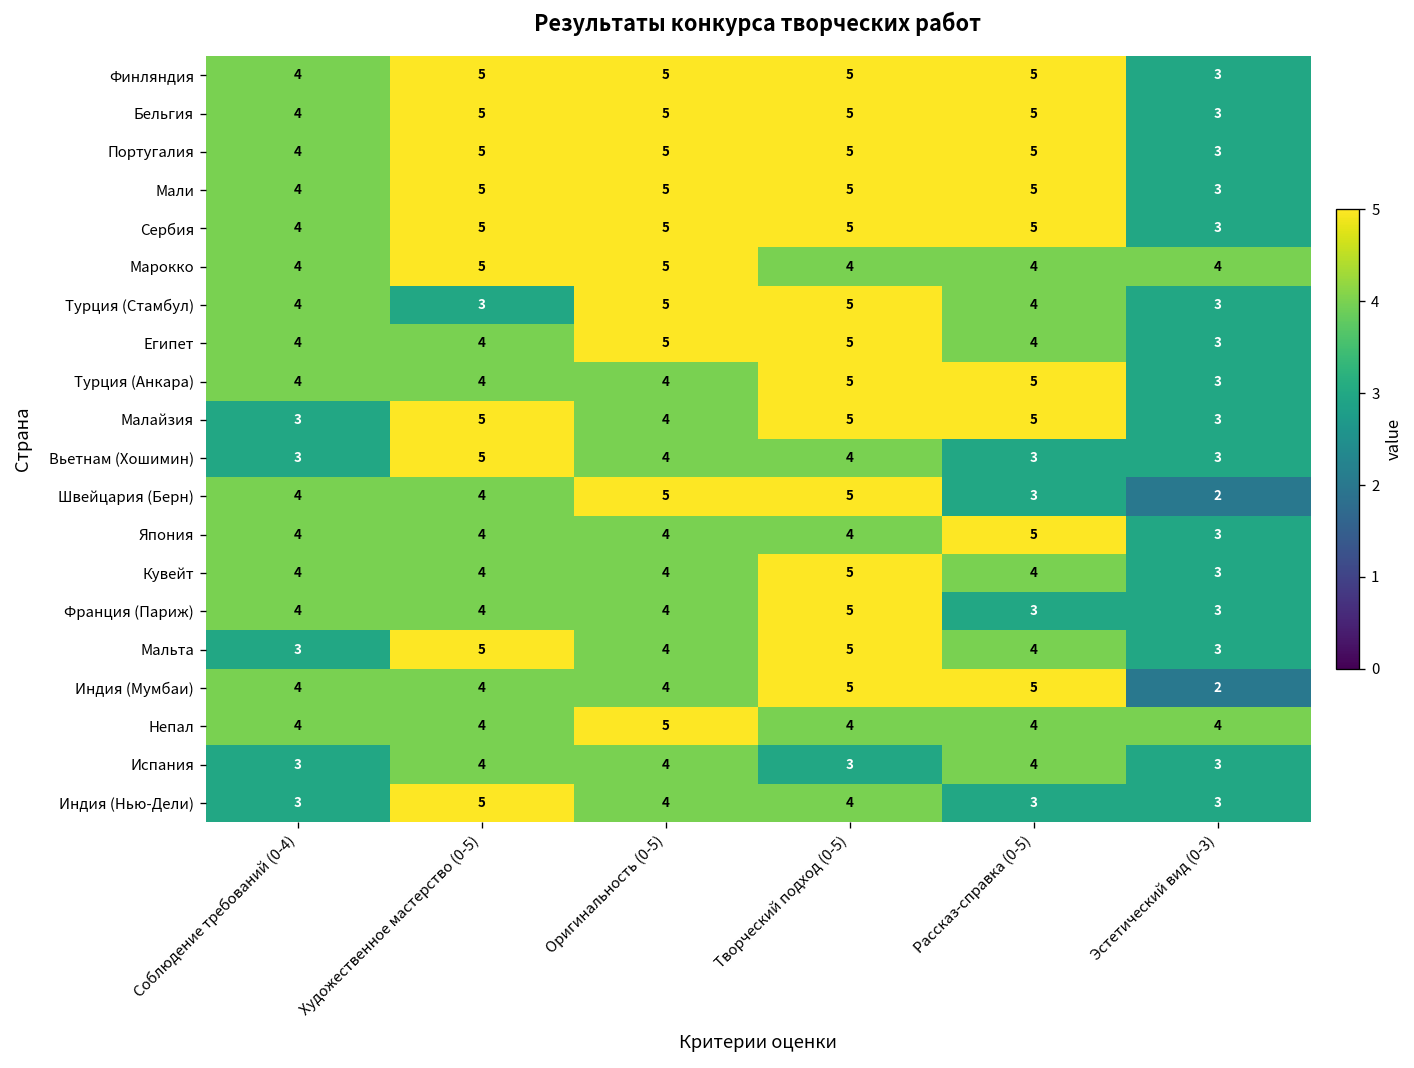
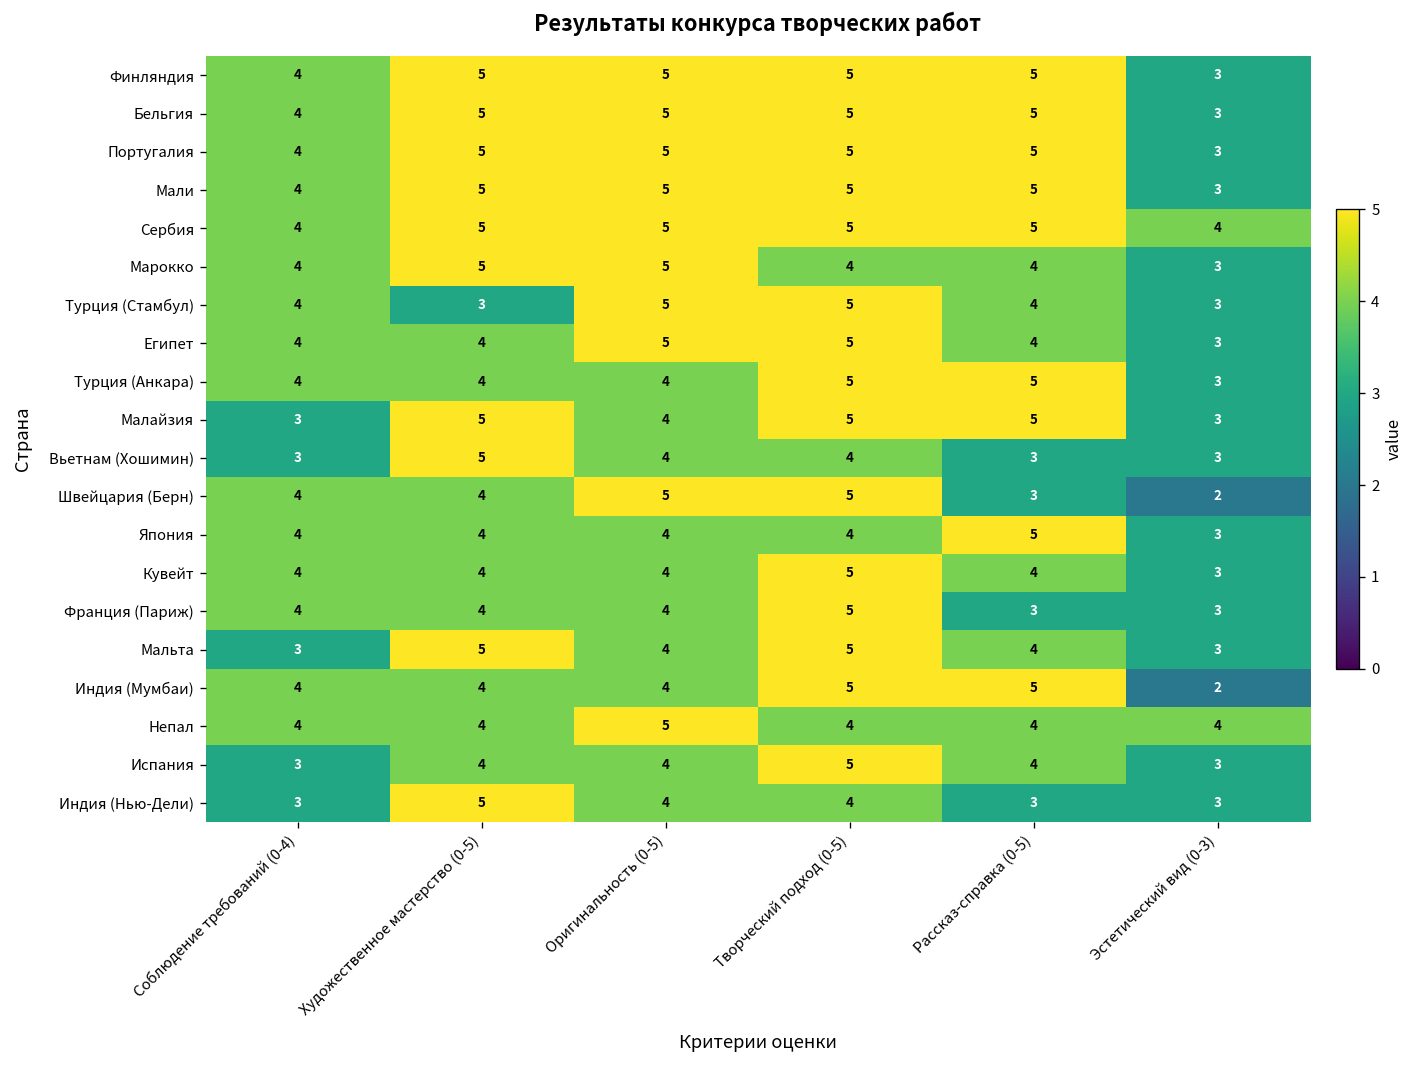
  {
    "Финляндия": {
      "Соблюдение требований (0-4)": 4,
      "Художественное мастерство (0-5)": 5,
      "Оригинальность (0-5)": 5,
      "Творческий подход (0-5)": 5,
      "Рассказ-справка (0-5)": 5,
      "Эстетический вид (0-3)": 3
    },
    "Бельгия": {
      "Соблюдение требований (0-4)": 4,
      "Художественное мастерство (0-5)": 5,
      "Оригинальность (0-5)": 5,
      "Творческий подход (0-5)": 5,
      "Рассказ-справка (0-5)": 5,
      "Эстетический вид (0-3)": 3
    },
    "Португалия": {
      "Соблюдение требований (0-4)": 4,
      "Художественное мастерство (0-5)": 5,
      "Оригинальность (0-5)": 5,
      "Творческий подход (0-5)": 5,
      "Рассказ-справка (0-5)": 5,
      "Эстетический вид (0-3)": 3
    },
    "Мали": {
      "Соблюдение требований (0-4)": 4,
      "Художественное мастерство (0-5)": 5,
      "Оригинальность (0-5)": 5,
      "Творческий подход (0-5)": 5,
      "Рассказ-справка (0-5)": 5,
      "Эстетический вид (0-3)": 3
    },
    "Сербия": {
      "Соблюдение требований (0-4)": 4,
      "Художественное мастерство (0-5)": 5,
      "Оригинальность (0-5)": 5,
      "Творческий подход (0-5)": 5,
      "Рассказ-справка (0-5)": 5,
-     "Эстетический вид (0-3)": 3
+     "Эстетический вид (0-3)": 4
    },
    "Марокко": {
      "Соблюдение требований (0-4)": 4,
      "Художественное мастерство (0-5)": 5,
      "Оригинальность (0-5)": 5,
      "Творческий подход (0-5)": 4,
      "Рассказ-справка (0-5)": 4,
-     "Эстетический вид (0-3)": 4
+     "Эстетический вид (0-3)": 3
    },
    "Турция (Стамбул)": {
      "Соблюдение требований (0-4)": 4,
      "Художественное мастерство (0-5)": 3,
      "Оригинальность (0-5)": 5,
      "Творческий подход (0-5)": 5,
      "Рассказ-справка (0-5)": 4,
      "Эстетический вид (0-3)": 3
    },
    "Египет": {
      "Соблюдение требований (0-4)": 4,
      "Художественное мастерство (0-5)": 4,
      "Оригинальность (0-5)": 5,
      "Творческий подход (0-5)": 5,
      "Рассказ-справка (0-5)": 4,
      "Эстетический вид (0-3)": 3
    },
    "Турция (Анкара)": {
      "Соблюдение требований (0-4)": 4,
      "Художественное мастерство (0-5)": 4,
      "Оригинальность (0-5)": 4,
      "Творческий подход (0-5)": 5,
      "Рассказ-справка (0-5)": 5,
      "Эстетический вид (0-3)": 3
    },
    "Малайзия": {
      "Соблюдение требований (0-4)": 3,
      "Художественное мастерство (0-5)": 5,
      "Оригинальность (0-5)": 4,
      "Творческий подход (0-5)": 5,
      "Рассказ-справка (0-5)": 5,
      "Эстетический вид (0-3)": 3
    },
    "Вьетнам (Хошимин)": {
      "Соблюдение требований (0-4)": 3,
      "Художественное мастерство (0-5)": 5,
      "Оригинальность (0-5)": 4,
      "Творческий подход (0-5)": 4,
      "Рассказ-справка (0-5)": 3,
      "Эстетический вид (0-3)": 3
    },
    "Швейцария (Берн)": {
      "Соблюдение требований (0-4)": 4,
      "Художественное мастерство (0-5)": 4,
      "Оригинальность (0-5)": 5,
      "Творческий подход (0-5)": 5,
      "Рассказ-справка (0-5)": 3,
      "Эстетический вид (0-3)": 2
    },
    "Япония": {
      "Соблюдение требований (0-4)": 4,
      "Художественное мастерство (0-5)": 4,
      "Оригинальность (0-5)": 4,
      "Творческий подход (0-5)": 4,
      "Рассказ-справка (0-5)": 5,
      "Эстетический вид (0-3)": 3
    },
    "Кувейт": {
      "Соблюдение требований (0-4)": 4,
      "Художественное мастерство (0-5)": 4,
      "Оригинальность (0-5)": 4,
      "Творческий подход (0-5)": 5,
      "Рассказ-справка (0-5)": 4,
      "Эстетический вид (0-3)": 3
    },
    "Франция (Париж)": {
      "Соблюдение требований (0-4)": 4,
      "Художественное мастерство (0-5)": 4,
      "Оригинальность (0-5)": 4,
      "Творческий подход (0-5)": 5,
      "Рассказ-справка (0-5)": 3,
      "Эстетический вид (0-3)": 3
    },
    "Мальта": {
      "Соблюдение требований (0-4)": 3,
      "Художественное мастерство (0-5)": 5,
      "Оригинальность (0-5)": 4,
      "Творческий подход (0-5)": 5,
      "Рассказ-справка (0-5)": 4,
      "Эстетический вид (0-3)": 3
    },
    "Индия (Мумбаи)": {
      "Соблюдение требований (0-4)": 4,
      "Художественное мастерство (0-5)": 4,
      "Оригинальность (0-5)": 4,
      "Творческий подход (0-5)": 5,
      "Рассказ-справка (0-5)": 5,
      "Эстетический вид (0-3)": 2
    },
    "Непал": {
      "Соблюдение требований (0-4)": 4,
      "Художественное мастерство (0-5)": 4,
      "Оригинальность (0-5)": 5,
      "Творческий подход (0-5)": 4,
      "Рассказ-справка (0-5)": 4,
      "Эстетический вид (0-3)": 4
    },
    "Испания": {
      "Соблюдение требований (0-4)": 3,
      "Художественное мастерство (0-5)": 4,
      "Оригинальность (0-5)": 4,
-     "Творческий подход (0-5)": 3,
+     "Творческий подход (0-5)": 5,
      "Рассказ-справка (0-5)": 4,
      "Эстетический вид (0-3)": 3
    },
    "Индия (Нью-Дели)": {
      "Соблюдение требований (0-4)": 3,
      "Художественное мастерство (0-5)": 5,
      "Оригинальность (0-5)": 4,
      "Творческий подход (0-5)": 4,
      "Рассказ-справка (0-5)": 3,
      "Эстетический вид (0-3)": 3
    }
  }
